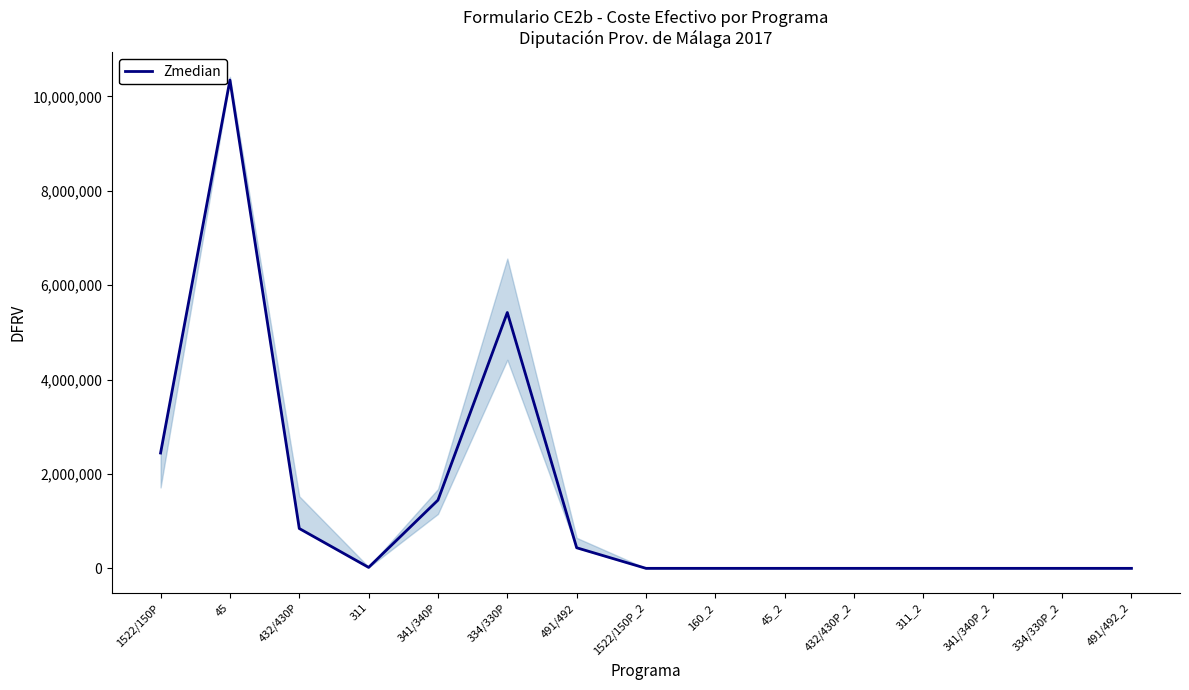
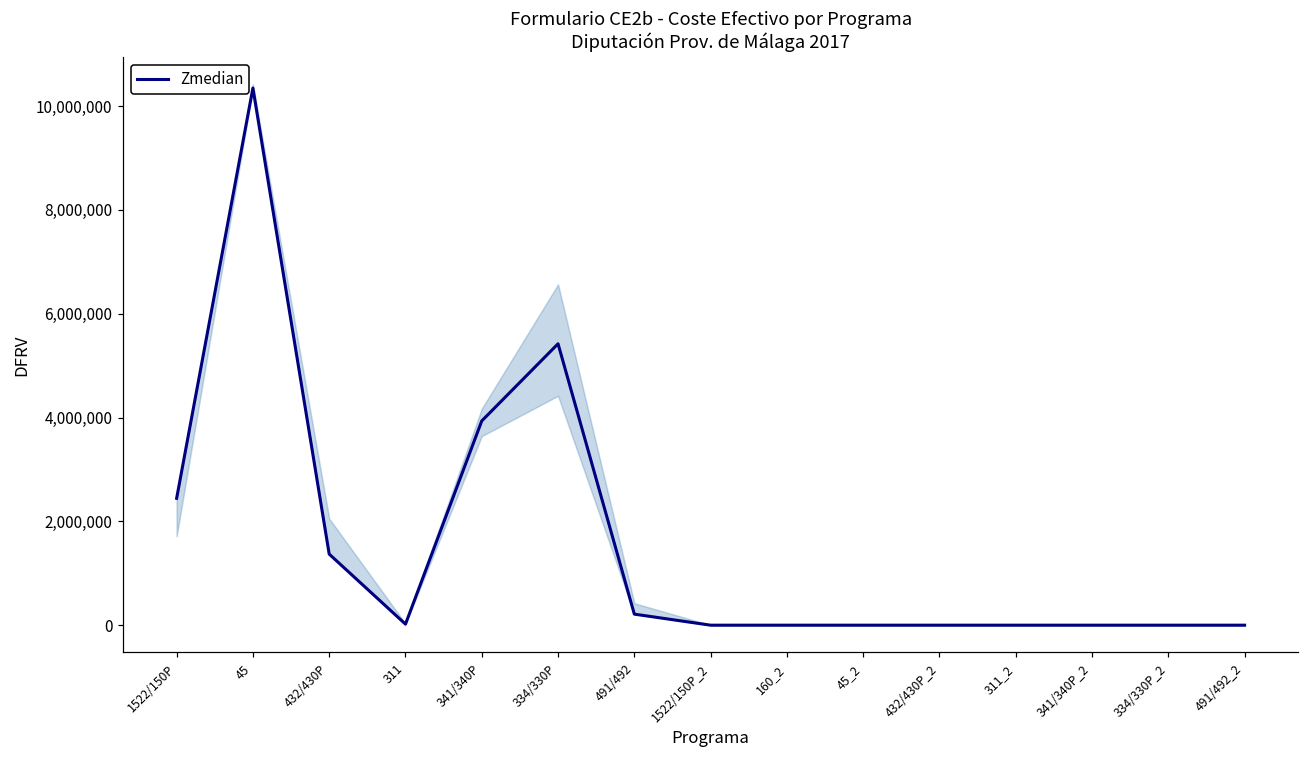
  {
    "Zmedian": {
      "45": "10,300,000",
-     "432/430P": "800,000",
-     "341/340P": "1,400,000",
+     "432/430P": "1,400,000",
+     "341/340P": "3,900,000",
      "334/330P": "5,400,000",
-     "491/492": "400,000"
+     "491/492": "200,000"
    }
  }
